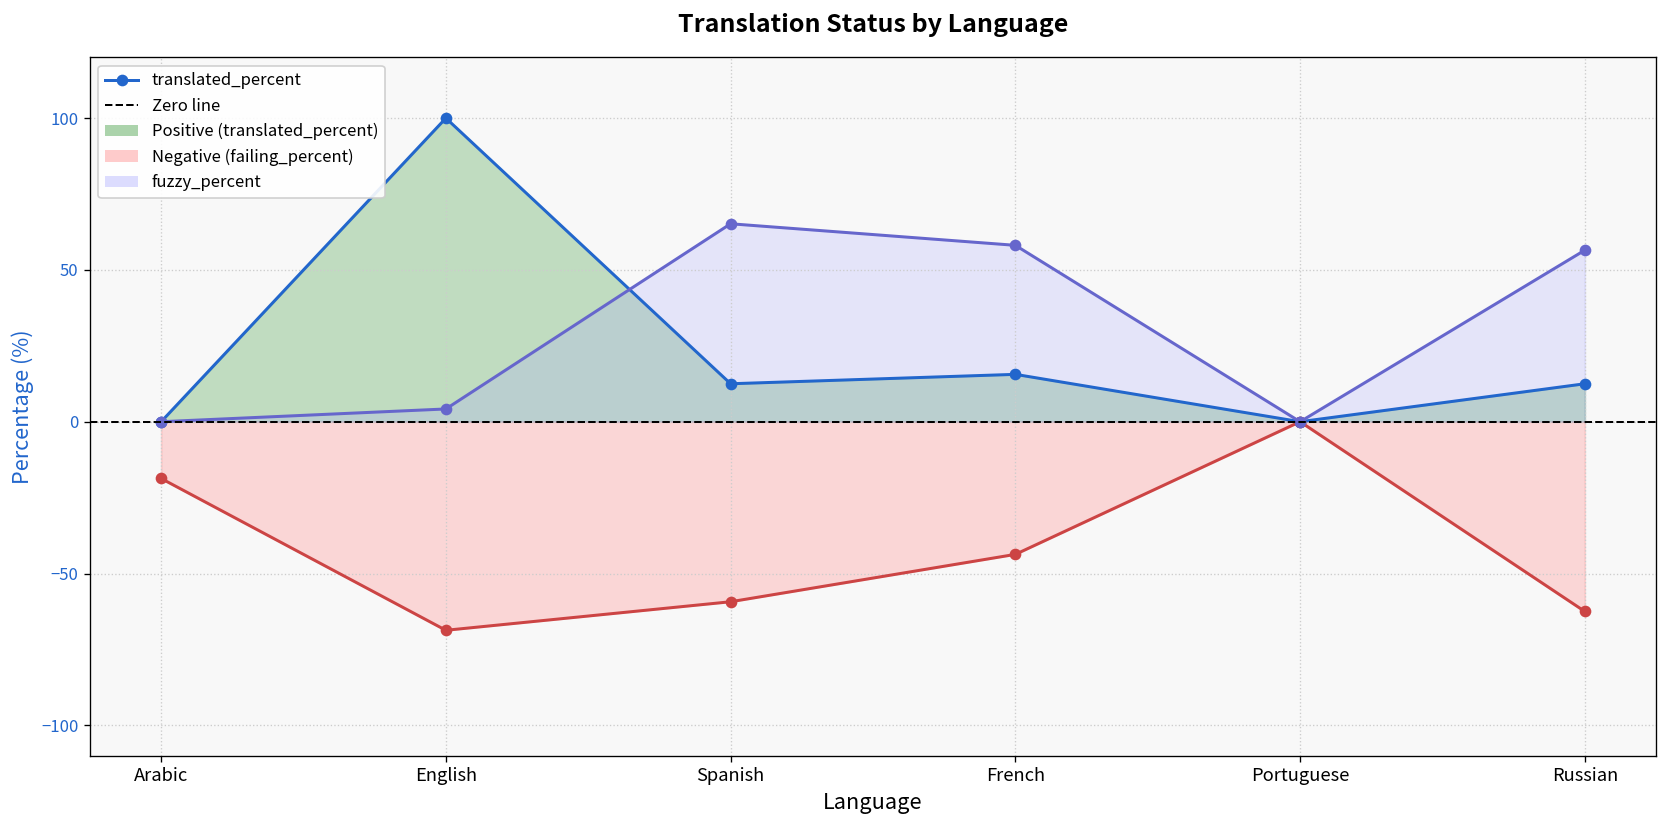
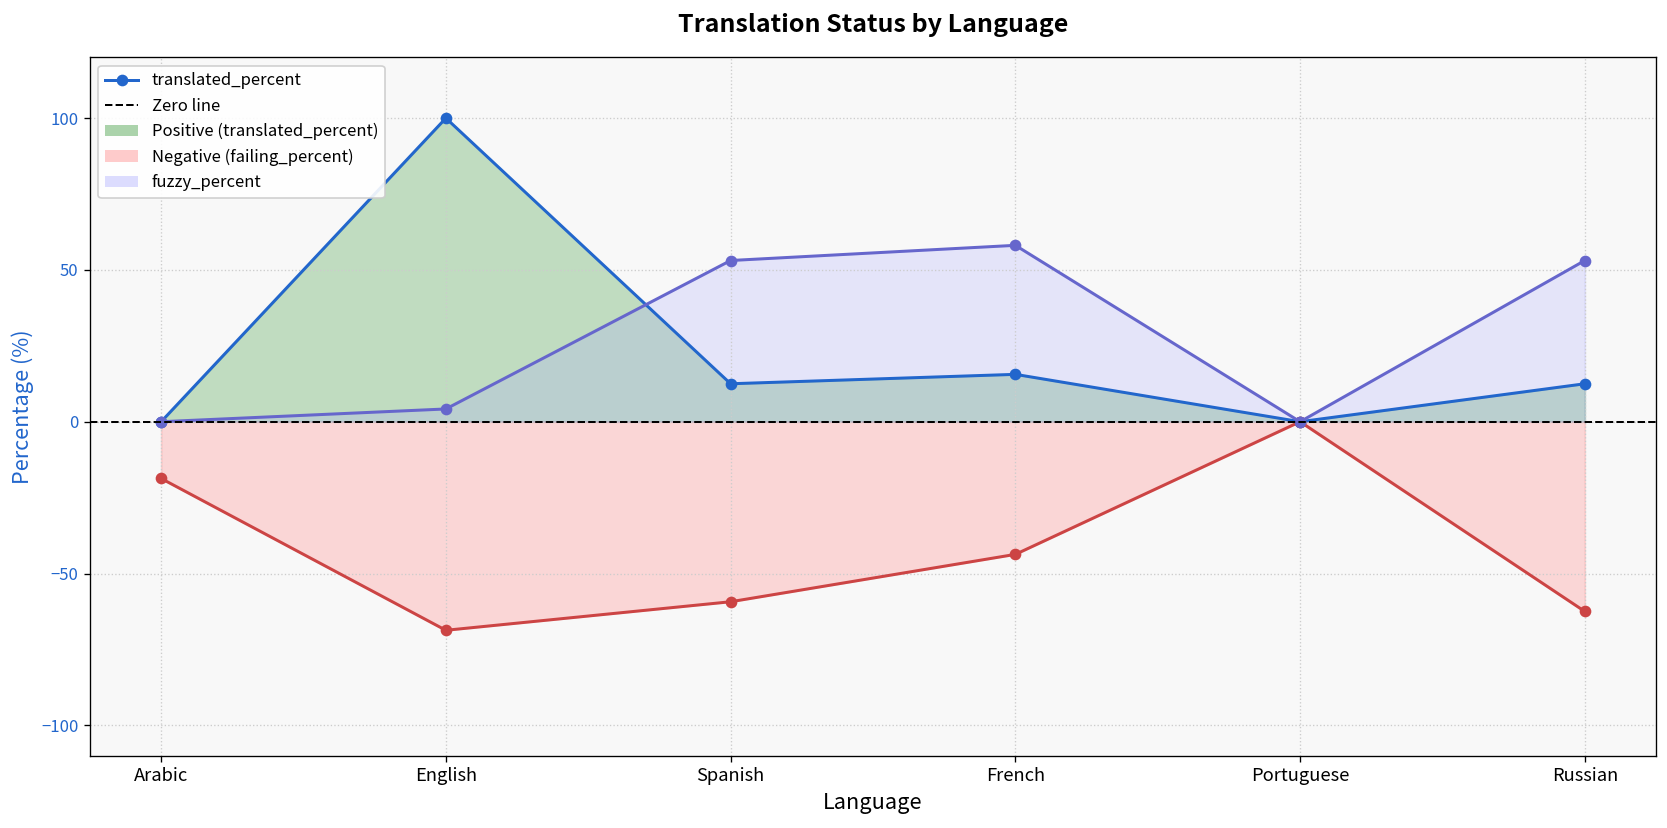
  {
    "fuzzy_percent": {
      "English": 4,
-     "Spanish": 65,
+     "Spanish": 53,
      "French": 58,
-     "Russian": 57
+     "Russian": 53
    }
  }
